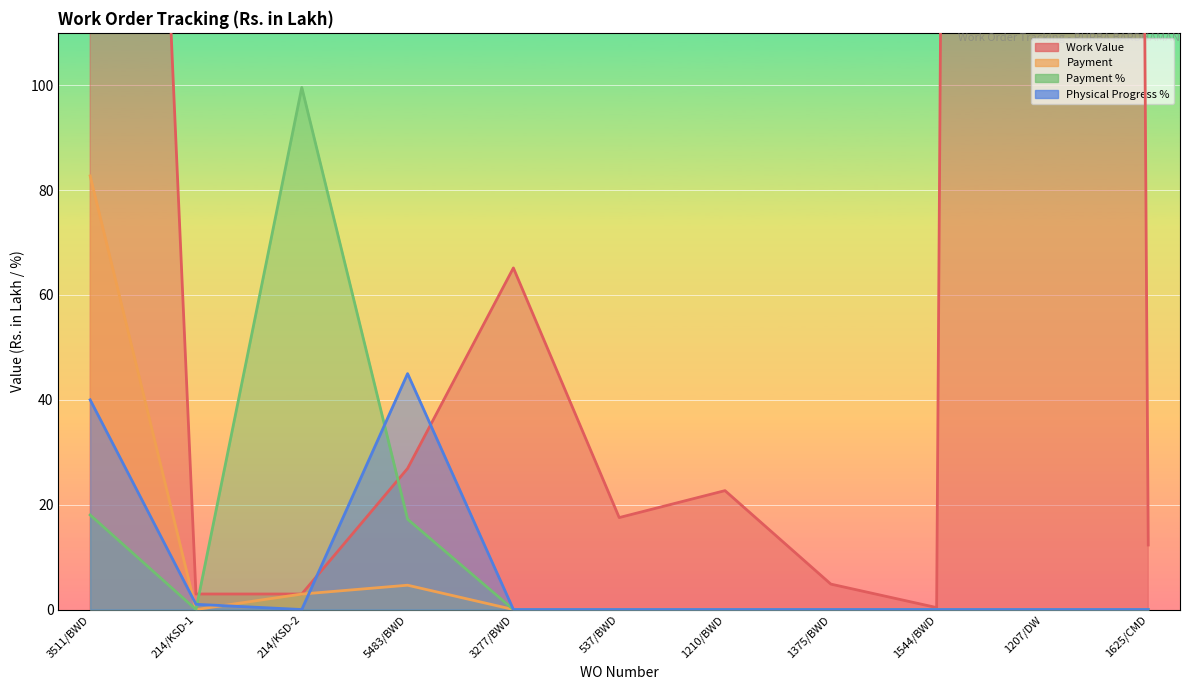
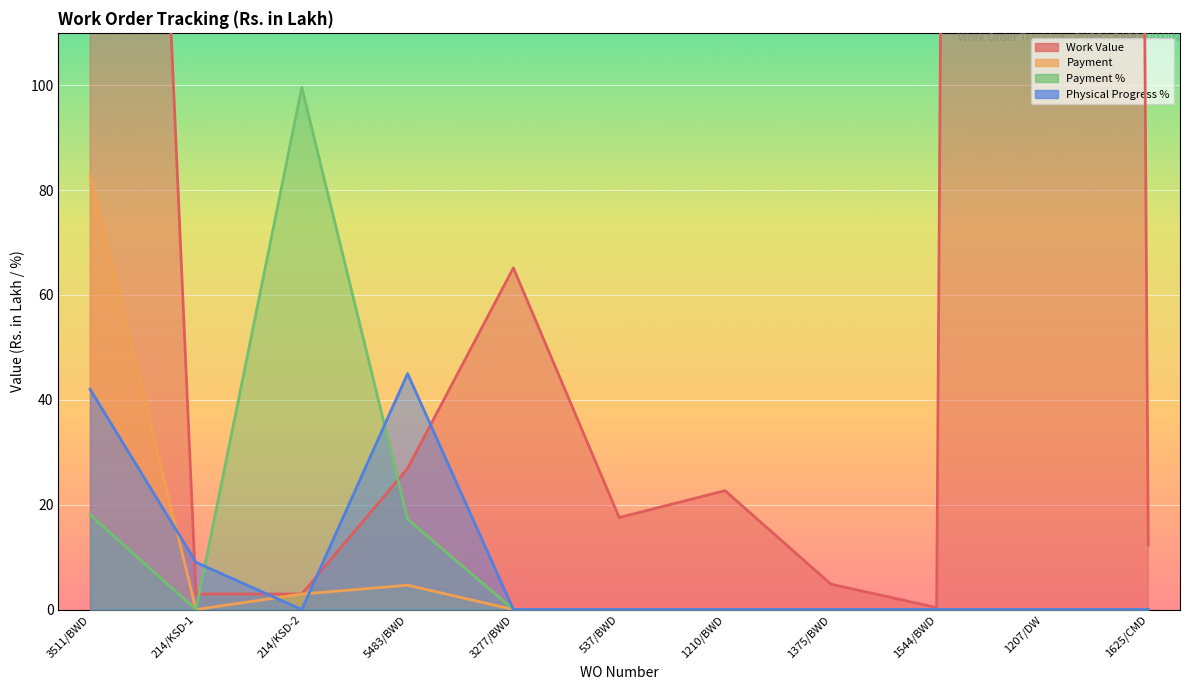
  {
    "Payment %": {
      "3511/BWD": 18,
      "214/KSD-2": 100,
      "5483/BWD": 17
    },
    "Physical Progress %": {
-     "3511/BWD": 40,
-     "214/KSD-1": 1,
+     "3511/BWD": 42,
+     "214/KSD-1": 9,
      "214/KSD-2": 0,
      "5483/BWD": 45
    }
  }
